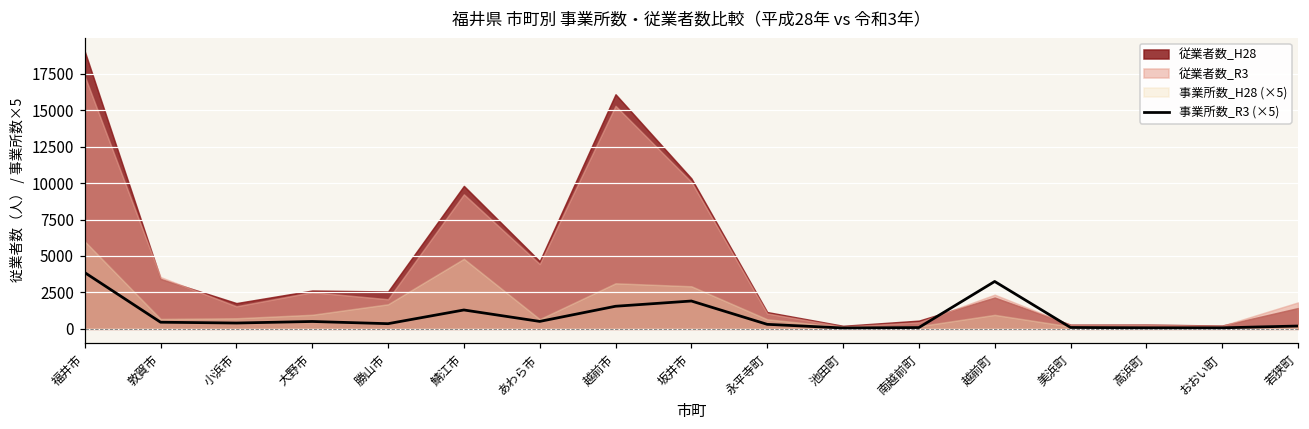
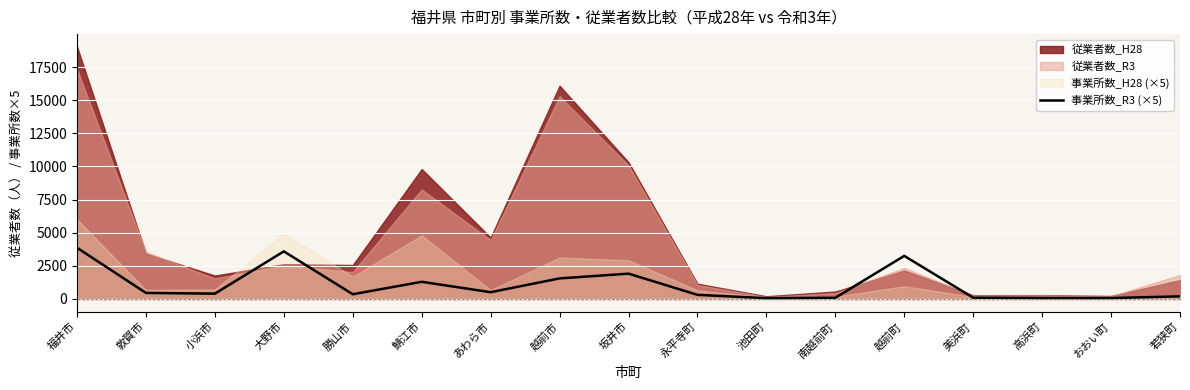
  {
    "事業所数_R3 (×5)": {
      "福井市": 3900,
      "敦賀市": 500,
      "小浜市": 400,
-     "大野市": 500,
+     "大野市": 3600,
      "勝山市": 400,
      "鯖江市": 1300,
      "越前市": 1600,
      "坂井市": 1900,
      "永平寺町": 300,
      "越前町": 3300
    },
    "従業者数_H28": {
      "福井市": 19000,
      "小浜市": 1800,
      "勝山市": 2600,
      "鯖江市": 9800,
      "越前市": 16100,
      "坂井市": 10300,
      "越前町": 2100,
      "若狭町": 1400
    },
    "従業者数_R3": {
      "福井市": 17300,
      "小浜市": 1500,
      "勝山市": 2000,
-     "鯖江市": 9200,
+     "鯖江市": 8300,
      "越前市": 15300,
      "坂井市": 10100,
      "越前町": 2300,
      "若狭町": 1800
    },
    "事業所数_H28 (×5)": {
      "福井市": 6000,
      "敦賀市": 700,
      "小浜市": 700,
-     "大野市": 1000,
+     "大野市": 4900,
      "勝山市": 1700,
      "鯖江市": 4800,
      "越前市": 3100,
      "坂井市": 2900,
      "永平寺町": 700,
      "越前町": 1000
    }
  }
